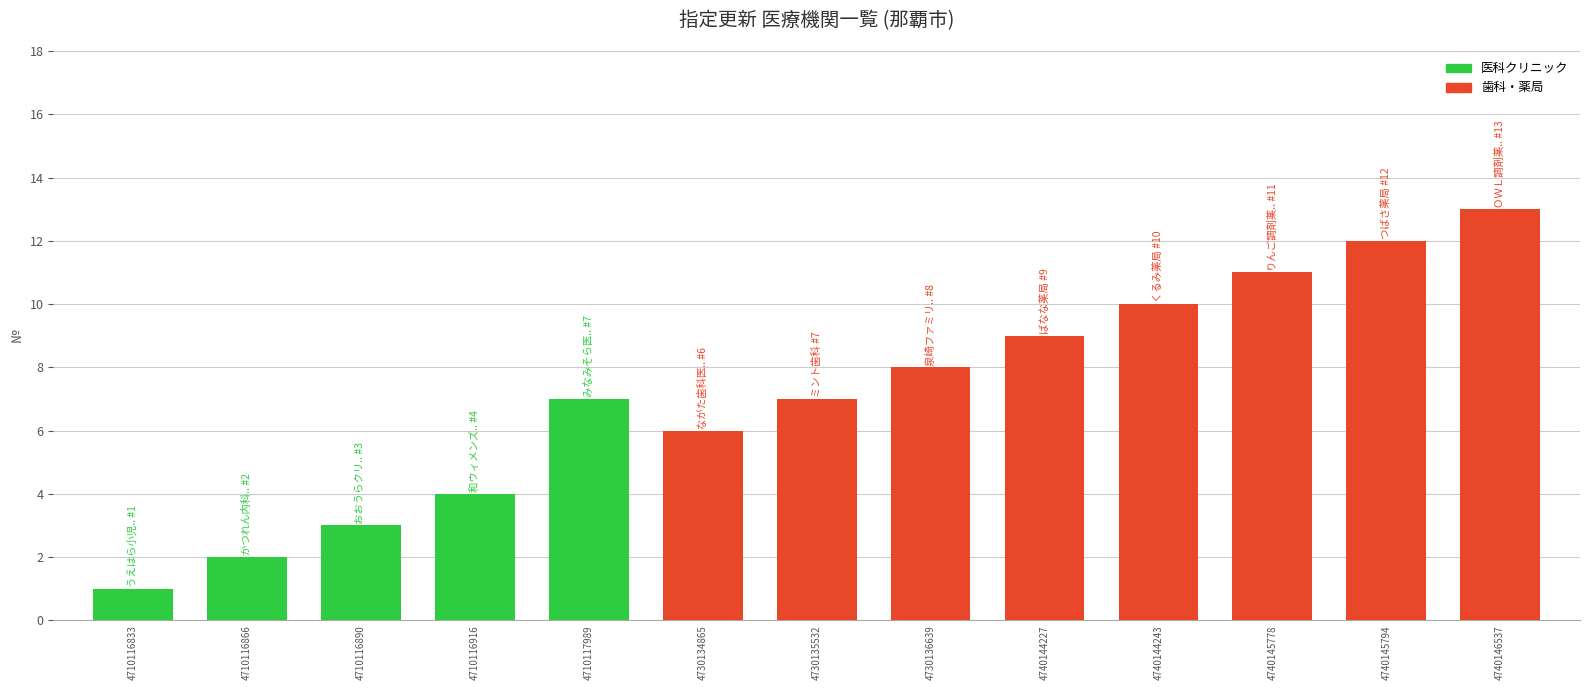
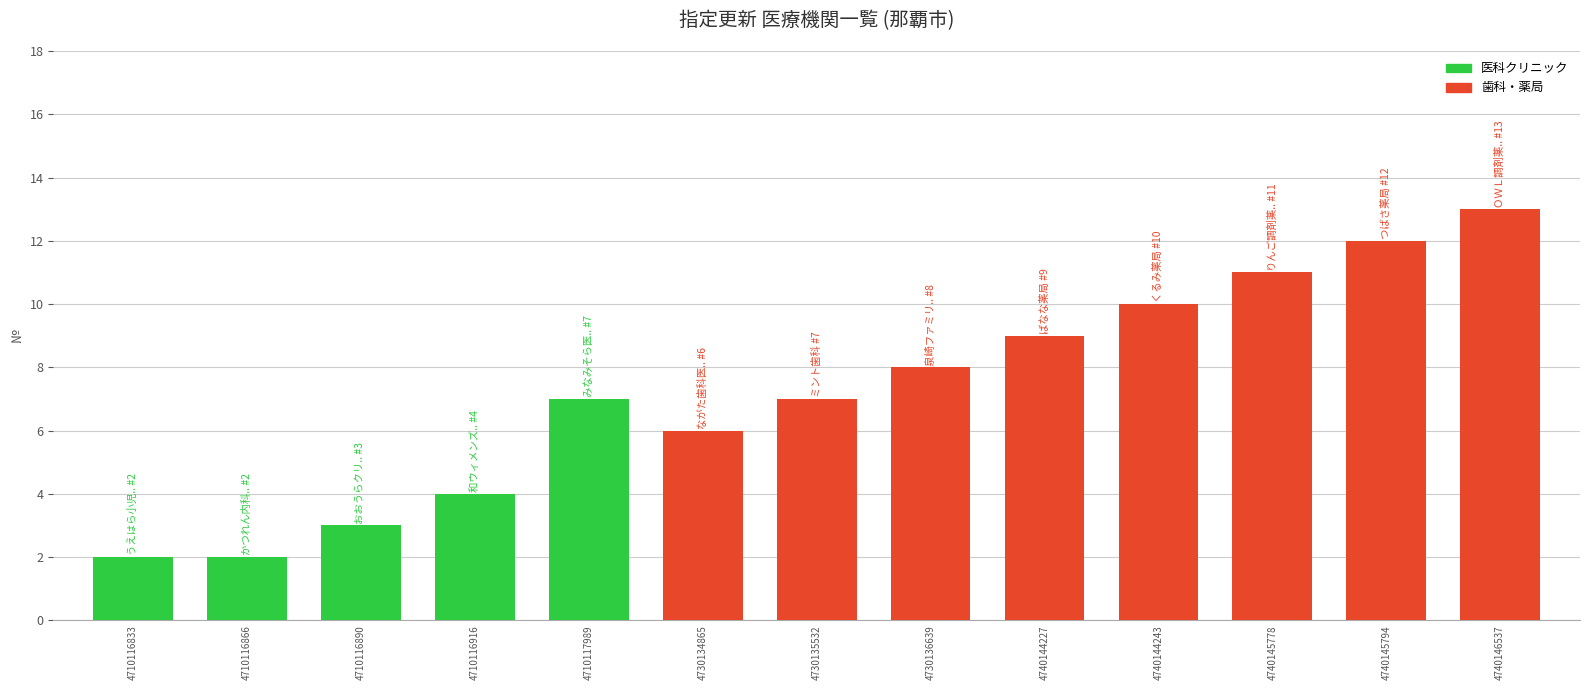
  {
-   "4710116833": 1,
+   "4710116833": 2,
    "4710116866": 2,
    "4710116890": 3,
    "4710116916": 4,
    "4710117989": 7,
    "4730134865": 6,
    "4730135532": 7,
    "4730136639": 8,
    "4740144227": 9,
    "4740144243": 10,
    "4740145778": 11,
    "4740145794": 12,
    "4740146537": 13
  }
